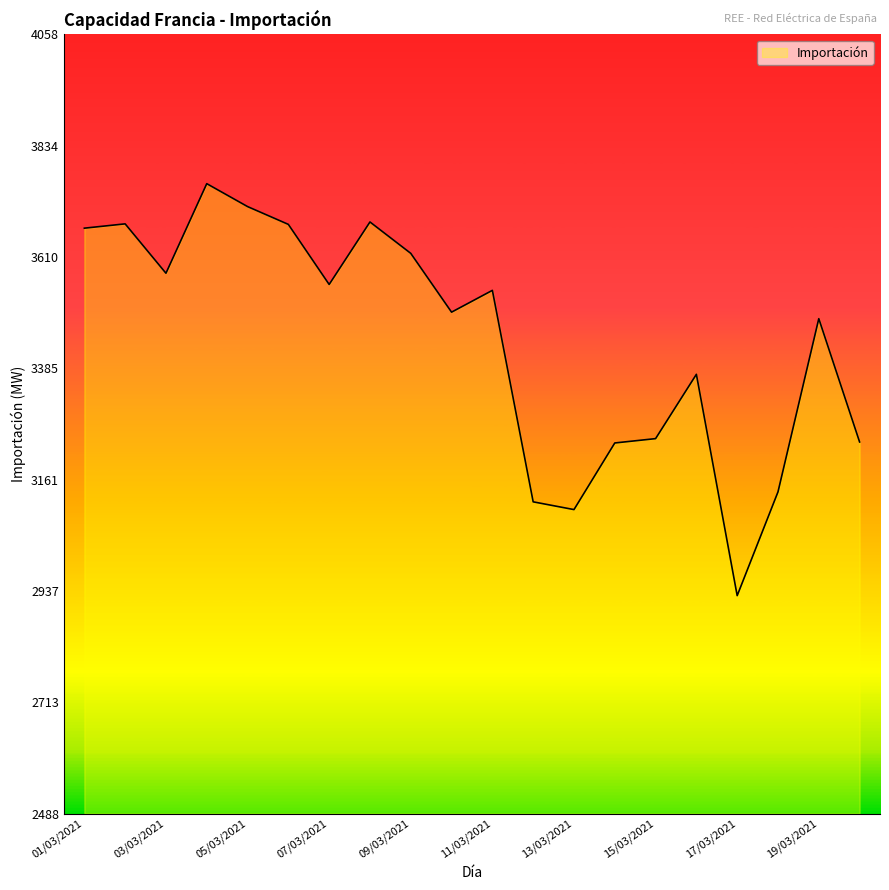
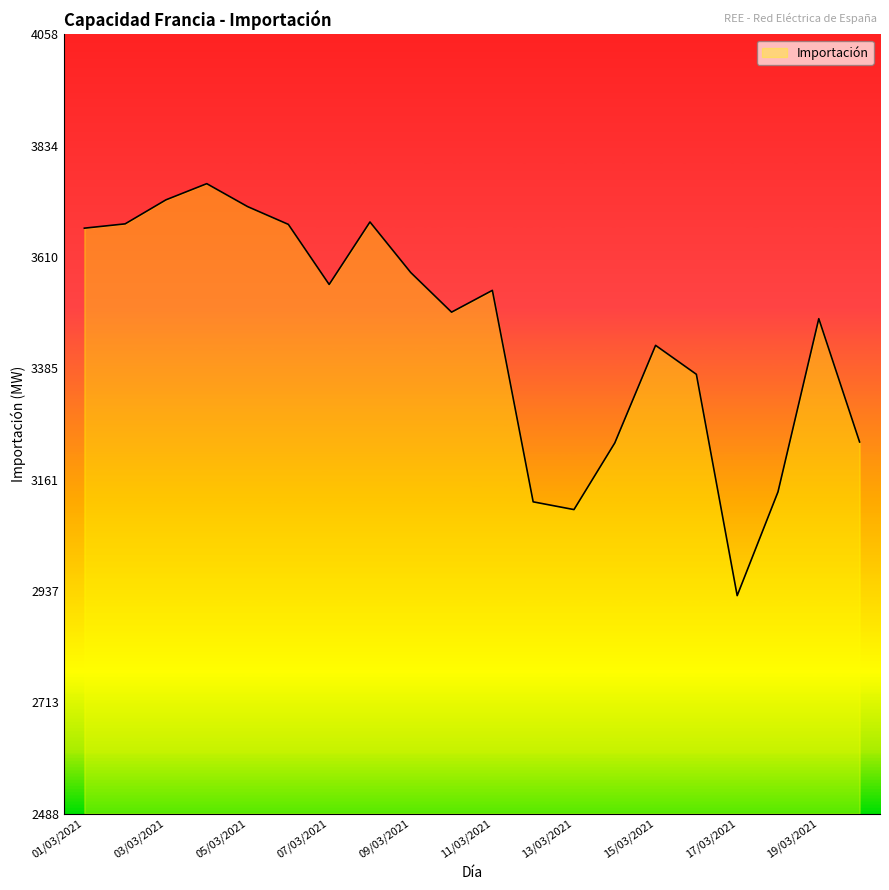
  {
    "01/03/2021": 3670,
-   "03/03/2021": 3580,
+   "03/03/2021": 3720,
    "05/03/2021": 3710,
    "07/03/2021": 3550,
-   "09/03/2021": 3620,
+   "09/03/2021": 3580,
    "11/03/2021": 3540,
    "13/03/2021": 3100,
-   "15/03/2021": 3240,
+   "15/03/2021": 3430,
    "17/03/2021": 2930,
    "19/03/2021": 3490
  }
